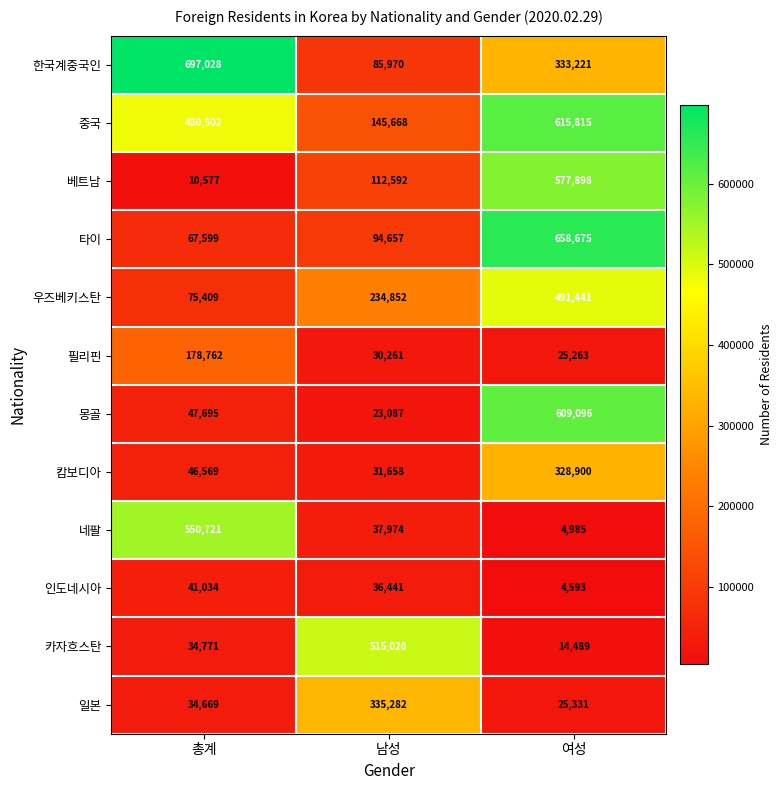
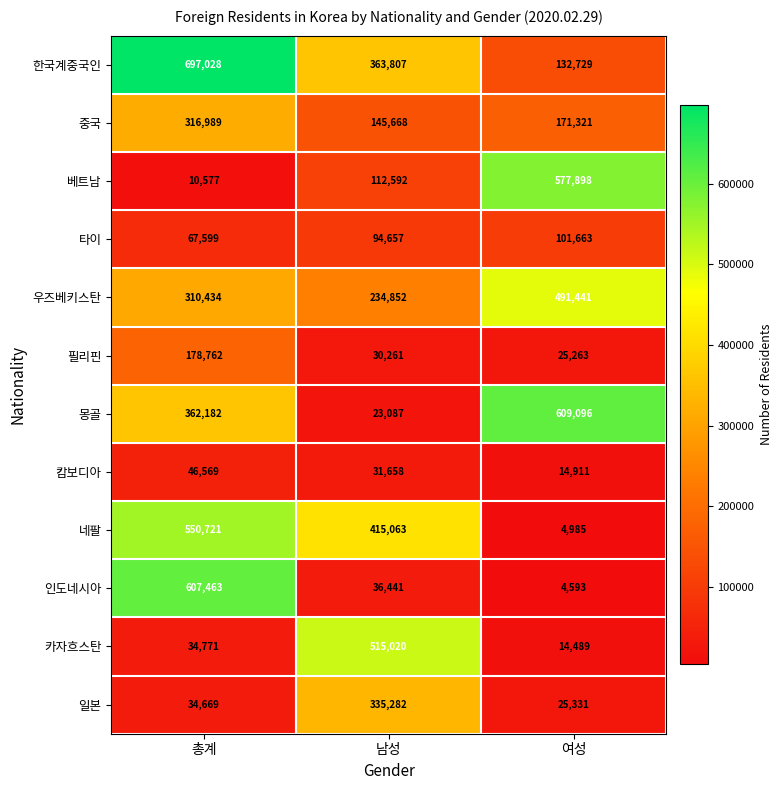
  {
    "한국계중국인": {
      "총계": "697,028",
-     "남성": "85,970",
-     "여성": "333,221"
+     "남성": "363,807",
+     "여성": "132,729"
    },
    "중국": {
-     "총계": "480,502",
+     "총계": "316,989",
      "남성": "145,668",
-     "여성": "615,815"
+     "여성": "171,321"
    },
    "베트남": {
      "총계": "10,577",
      "남성": "112,592",
      "여성": "577,898"
    },
    "타이": {
      "총계": "67,599",
      "남성": "94,657",
-     "여성": "658,675"
+     "여성": "101,663"
    },
    "우즈베키스탄": {
-     "총계": "75,409",
+     "총계": "310,434",
      "남성": "234,852",
      "여성": "491,441"
    },
    "필리핀": {
      "총계": "178,762",
      "남성": "30,261",
      "여성": "25,263"
    },
    "몽골": {
-     "총계": "47,695",
+     "총계": "362,182",
      "남성": "23,087",
      "여성": "609,096"
    },
    "캄보디아": {
      "총계": "46,569",
      "남성": "31,658",
-     "여성": "328,900"
+     "여성": "14,911"
    },
    "네팔": {
      "총계": "550,721",
-     "남성": "37,974",
+     "남성": "415,063",
      "여성": "4,985"
    },
    "인도네시아": {
-     "총계": "41,034",
+     "총계": "607,463",
      "남성": "36,441",
      "여성": "4,593"
    },
    "카자흐스탄": {
      "총계": "34,771",
      "남성": "515,020",
      "여성": "14,489"
    },
    "일본": {
      "총계": "34,669",
      "남성": "335,282",
      "여성": "25,331"
    }
  }
